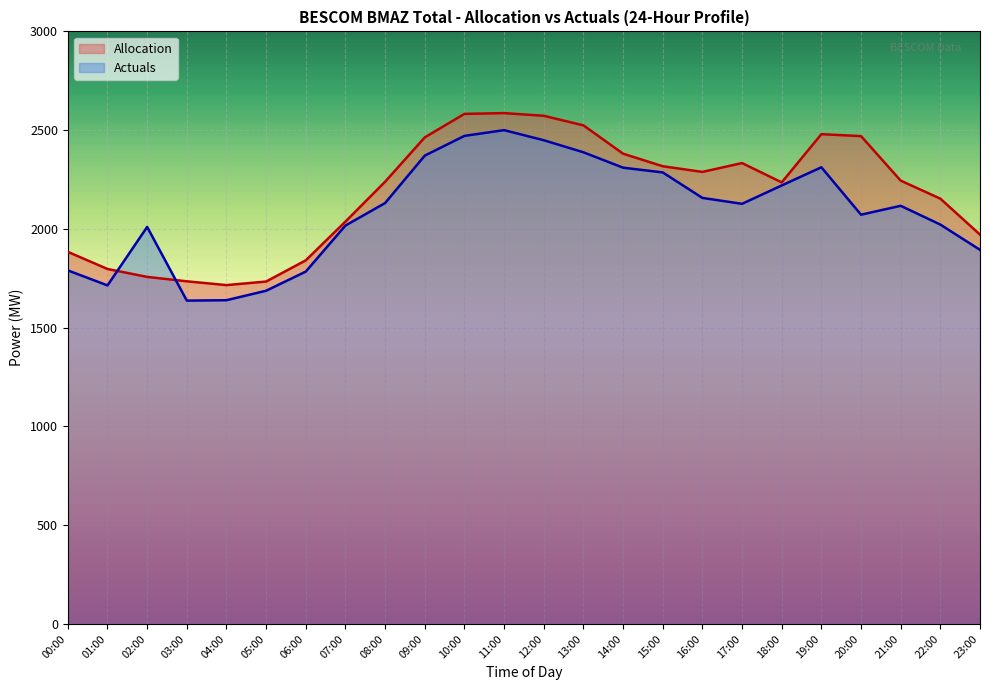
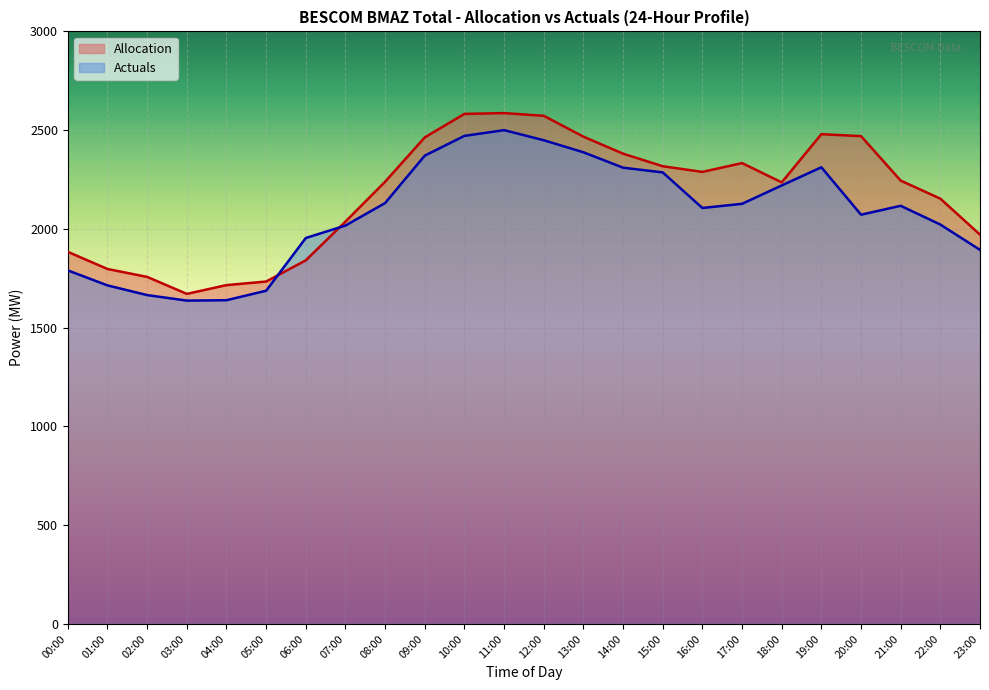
  {
    "Allocation": {
      "00:00": 1880,
      "01:00": 1800,
      "02:00": 1760,
-     "03:00": 1730,
+     "03:00": 1670,
      "04:00": 1720,
      "05:00": 1730,
      "06:00": 1840,
      "07:00": 2040,
      "08:00": 2240,
      "09:00": 2460,
      "10:00": 2580,
      "11:00": 2590,
      "12:00": 2570,
-     "13:00": 2520,
+     "13:00": 2470,
      "14:00": 2380,
      "15:00": 2320,
      "16:00": 2290,
      "17:00": 2330,
      "18:00": 2240,
      "19:00": 2480,
      "20:00": 2470,
      "21:00": 2240,
      "22:00": 2150,
      "23:00": 1970
    },
    "Actuals": {
      "00:00": 1790,
      "01:00": 1710,
-     "02:00": 2010,
+     "02:00": 1670,
      "03:00": 1640,
      "04:00": 1640,
      "05:00": 1690,
-     "06:00": 1780,
+     "06:00": 1950,
      "07:00": 2020,
      "08:00": 2130,
      "09:00": 2370,
      "10:00": 2470,
      "11:00": 2500,
      "12:00": 2450,
      "13:00": 2390,
      "14:00": 2310,
      "15:00": 2290,
-     "16:00": 2160,
+     "16:00": 2110,
      "17:00": 2130,
      "18:00": 2220,
      "19:00": 2310,
      "20:00": 2070,
      "21:00": 2120,
      "22:00": 2020,
      "23:00": 1890
    }
  }
